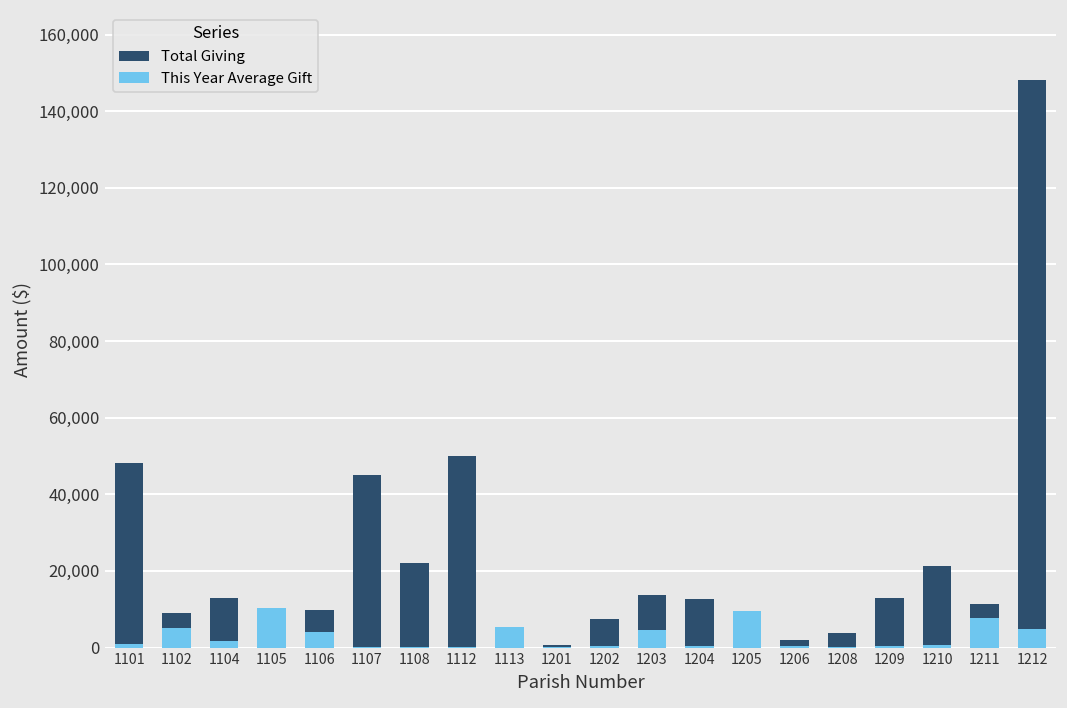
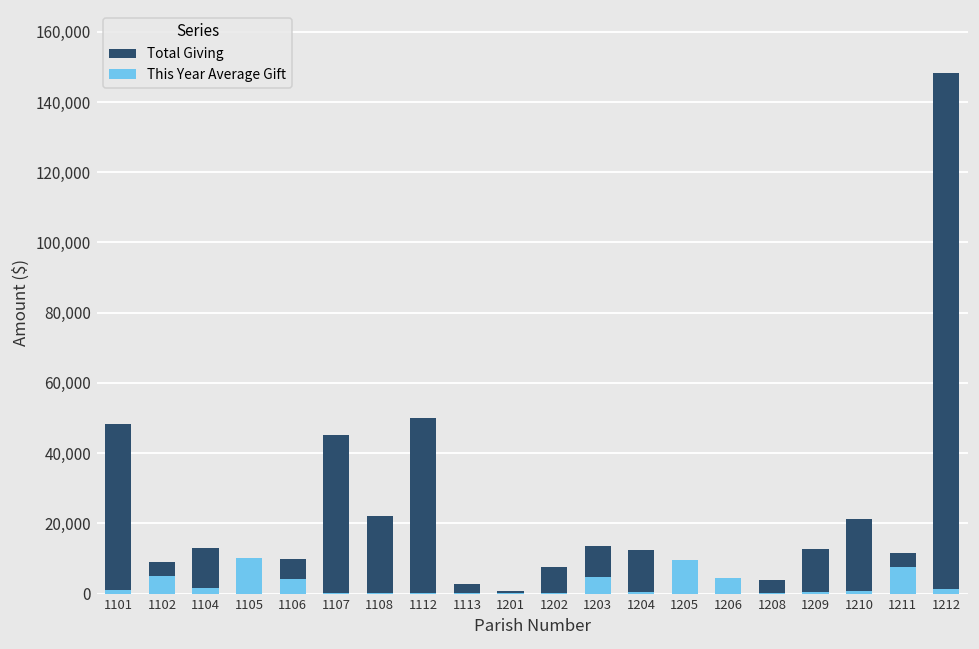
  {
    "Total Giving": {
      "1101": "48,000",
      "1102": "9,000",
      "1104": "13,000",
      "1106": "10,000",
      "1107": "45,000",
      "1108": "22,000",
      "1112": "50,000",
      "1202": "8,000",
      "1203": "14,000",
      "1204": "13,000",
      "1208": "4,000",
      "1209": "13,000",
      "1210": "21,000",
      "1211": "11,000",
      "1212": "148,000"
    },
    "This Year Average Gift": {
      "1105": "10,000",
-     "1113": "5,000",
+     "1113": "0",
      "1205": "10,000",
-     "1206": "0",
-     "1212": "5,000"
+     "1206": "4,000",
+     "1212": "1,000"
    }
  }
